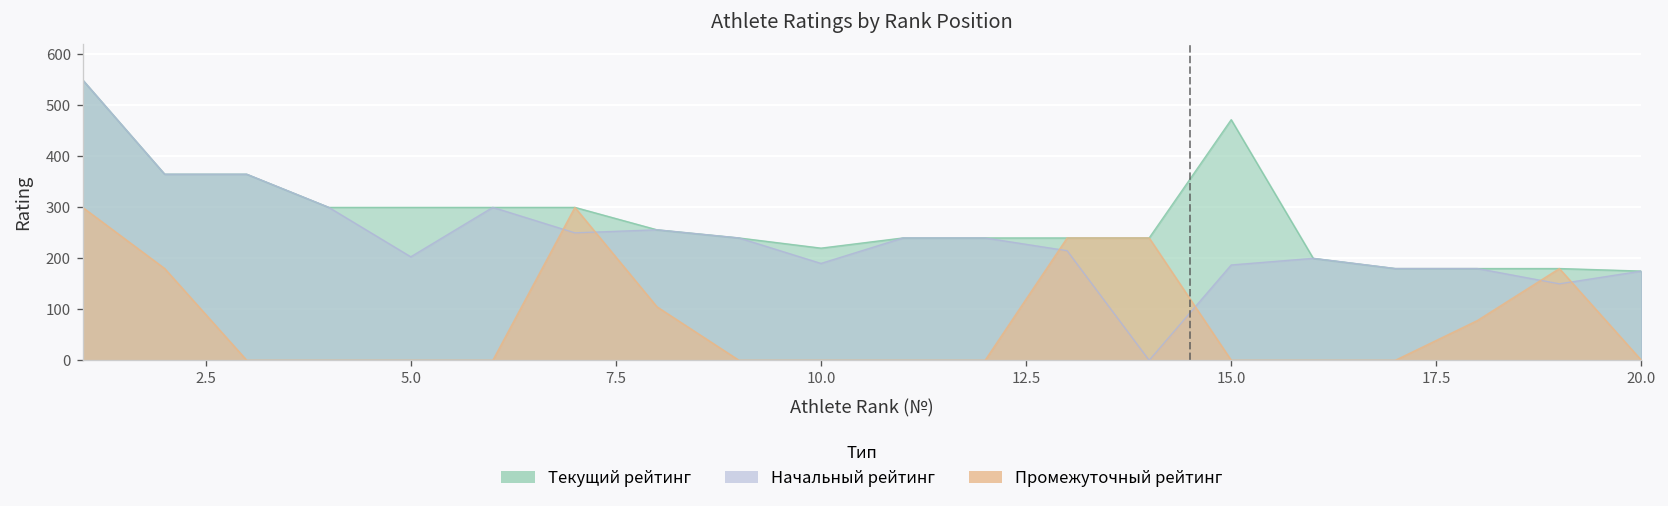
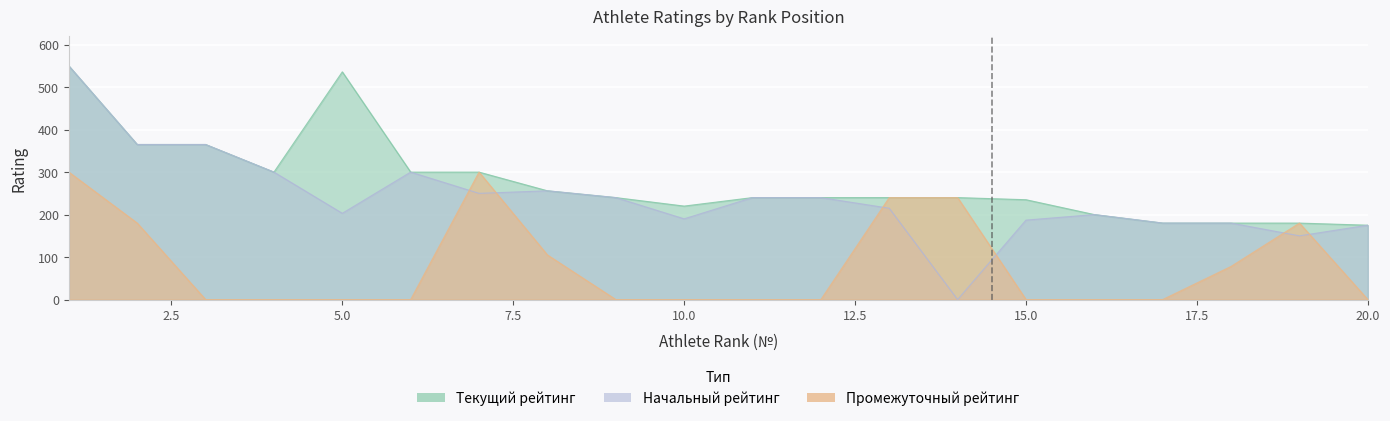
  {
    "Текущий рейтинг": {
-     "5.0": 300,
+     "5.0": 540,
      "10.0": 220,
-     "15.0": 470
+     "15.0": 240
    },
    "Начальный рейтинг": {
      "5.0": 200,
      "10.0": 190,
      "15.0": 190
    },
    "Промежуточный рейтинг": {
      "5.0": 0,
      "10.0": 0,
      "15.0": 0,
      "20.0": 0
    }
  }
